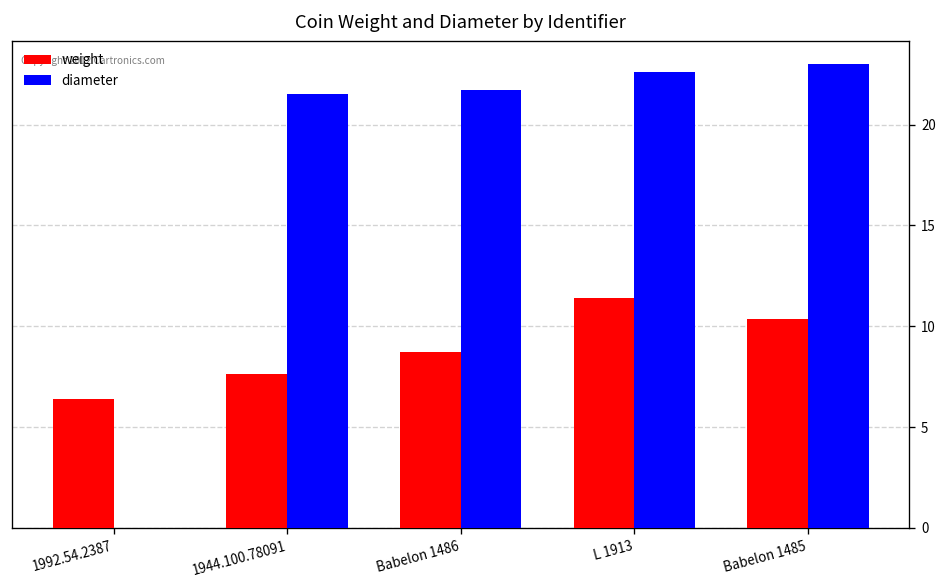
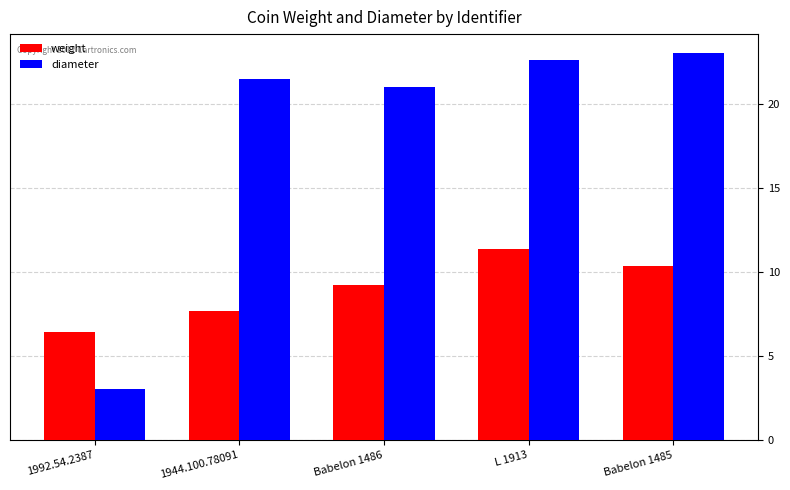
  {
    "weight": {
      "1992.54.2387": 6.4,
      "1944.100.78091": 7.6,
-     "Babelon 1486": 8.7,
+     "Babelon 1486": 9.2,
      "L 1913": 11.4,
      "Babelon 1485": 10.4
    },
    "diameter": {
-     "1992.54.2387": 0,
+     "1992.54.2387": 3,
      "1944.100.78091": 21.5,
-     "Babelon 1486": 21.7,
+     "Babelon 1486": 21.0,
      "L 1913": 22.6,
      "Babelon 1485": 23.0
    }
  }
